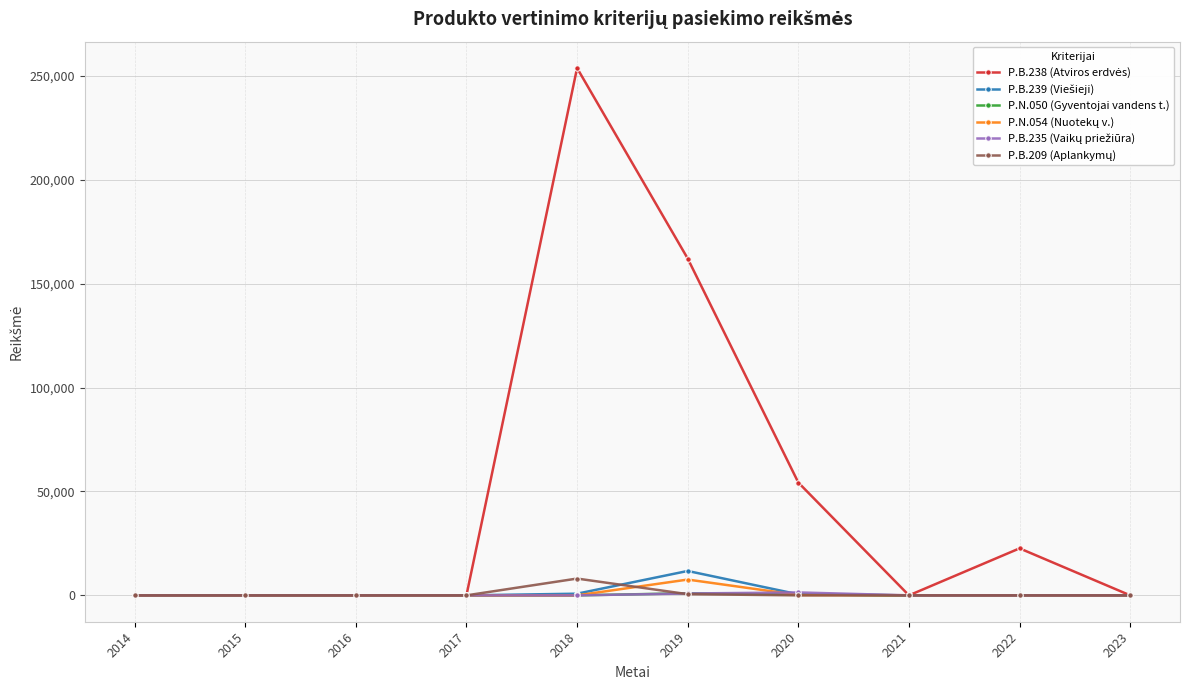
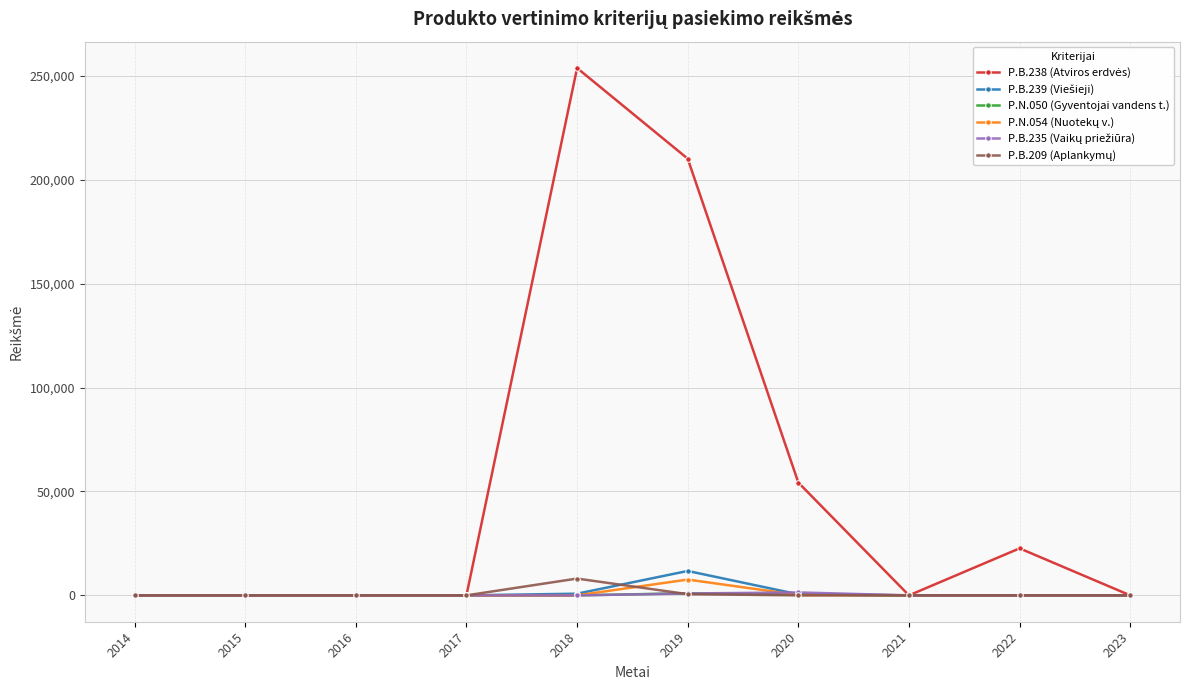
  {
    "P.B.238 (Atviros erdvės)": {
      "2018": "254,000",
-     "2019": "162,000",
+     "2019": "210,000",
      "2020": "54,000",
      "2022": "23,000"
    },
    "P.B.239 (Viešieji)": {
      "2019": "12,000"
    },
    "P.N.054 (Nuotekų v.)": {
      "2019": "8,000"
    },
    "P.B.209 (Aplankymų)": {
      "2018": "8,000"
    }
  }
